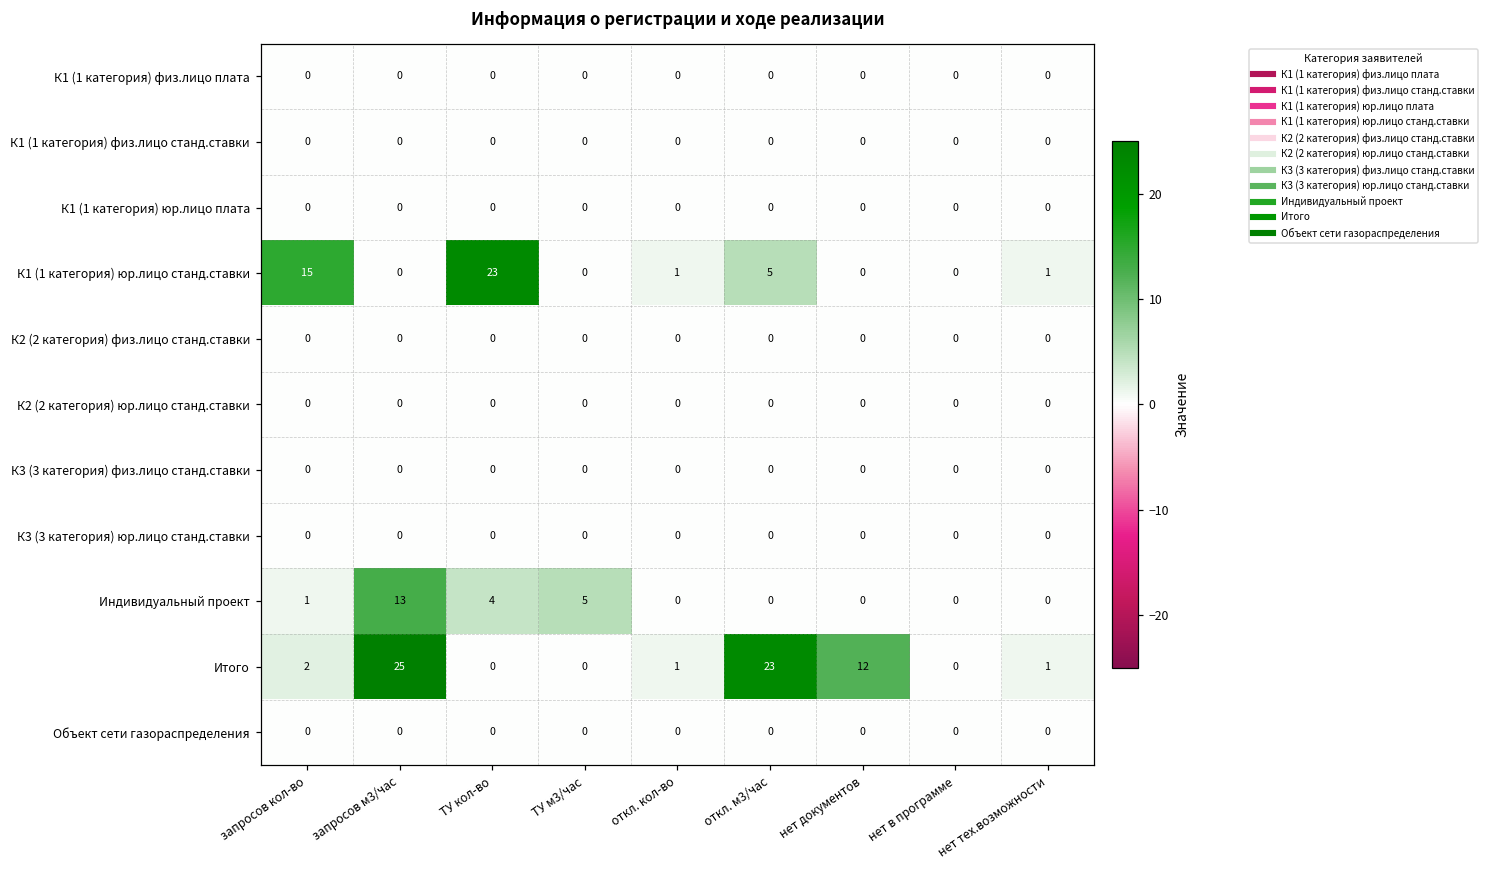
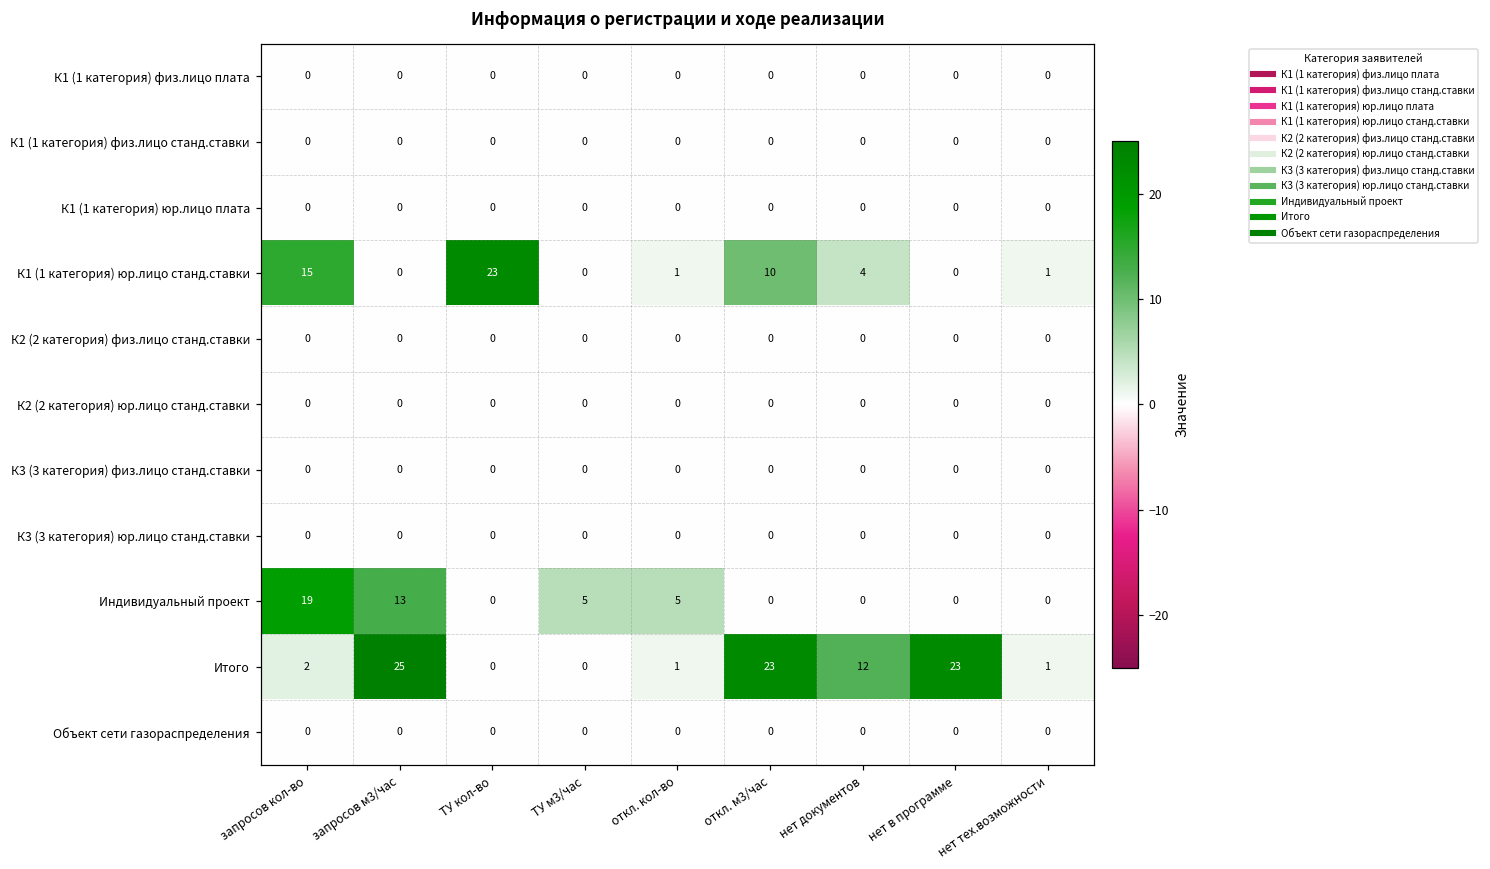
  {
    "К1 (1 категория) физ.лицо плата": {
      "запросов кол-во": 0,
      "запросов м3/час": 0,
      "ТУ кол-во": 0,
      "ТУ м3/час": 0,
      "откл. кол-во": 0,
      "откл. м3/час": 0,
      "нет документов": 0,
      "нет в программе": 0,
      "нет тех.возможности": 0
    },
    "К1 (1 категория) физ.лицо станд.ставки": {
      "запросов кол-во": 0,
      "запросов м3/час": 0,
      "ТУ кол-во": 0,
      "ТУ м3/час": 0,
      "откл. кол-во": 0,
      "откл. м3/час": 0,
      "нет документов": 0,
      "нет в программе": 0,
      "нет тех.возможности": 0
    },
    "К1 (1 категория) юр.лицо плата": {
      "запросов кол-во": 0,
      "запросов м3/час": 0,
      "ТУ кол-во": 0,
      "ТУ м3/час": 0,
      "откл. кол-во": 0,
      "откл. м3/час": 0,
      "нет документов": 0,
      "нет в программе": 0,
      "нет тех.возможности": 0
    },
    "К1 (1 категория) юр.лицо станд.ставки": {
      "запросов кол-во": 15,
      "запросов м3/час": 0,
      "ТУ кол-во": 23,
      "ТУ м3/час": 0,
      "откл. кол-во": 1,
-     "откл. м3/час": 5,
-     "нет документов": 0,
+     "откл. м3/час": 10,
+     "нет документов": 4,
      "нет в программе": 0,
      "нет тех.возможности": 1
    },
    "К2 (2 категория) физ.лицо станд.ставки": {
      "запросов кол-во": 0,
      "запросов м3/час": 0,
      "ТУ кол-во": 0,
      "ТУ м3/час": 0,
      "откл. кол-во": 0,
      "откл. м3/час": 0,
      "нет документов": 0,
      "нет в программе": 0,
      "нет тех.возможности": 0
    },
    "К2 (2 категория) юр.лицо станд.ставки": {
      "запросов кол-во": 0,
      "запросов м3/час": 0,
      "ТУ кол-во": 0,
      "ТУ м3/час": 0,
      "откл. кол-во": 0,
      "откл. м3/час": 0,
      "нет документов": 0,
      "нет в программе": 0,
      "нет тех.возможности": 0
    },
    "К3 (3 категория) физ.лицо станд.ставки": {
      "запросов кол-во": 0,
      "запросов м3/час": 0,
      "ТУ кол-во": 0,
      "ТУ м3/час": 0,
      "откл. кол-во": 0,
      "откл. м3/час": 0,
      "нет документов": 0,
      "нет в программе": 0,
      "нет тех.возможности": 0
    },
    "К3 (3 категория) юр.лицо станд.ставки": {
      "запросов кол-во": 0,
      "запросов м3/час": 0,
      "ТУ кол-во": 0,
      "ТУ м3/час": 0,
      "откл. кол-во": 0,
      "откл. м3/час": 0,
      "нет документов": 0,
      "нет в программе": 0,
      "нет тех.возможности": 0
    },
    "Индивидуальный проект": {
-     "запросов кол-во": 1,
+     "запросов кол-во": 19,
      "запросов м3/час": 13,
-     "ТУ кол-во": 4,
+     "ТУ кол-во": 0,
      "ТУ м3/час": 5,
-     "откл. кол-во": 0,
+     "откл. кол-во": 5,
      "откл. м3/час": 0,
      "нет документов": 0,
      "нет в программе": 0,
      "нет тех.возможности": 0
    },
    "Итого": {
      "запросов кол-во": 2,
      "запросов м3/час": 25,
      "ТУ кол-во": 0,
      "ТУ м3/час": 0,
      "откл. кол-во": 1,
      "откл. м3/час": 23,
      "нет документов": 12,
-     "нет в программе": 0,
+     "нет в программе": 23,
      "нет тех.возможности": 1
    },
    "Объект сети газораспределения": {
      "запросов кол-во": 0,
      "запросов м3/час": 0,
      "ТУ кол-во": 0,
      "ТУ м3/час": 0,
      "откл. кол-во": 0,
      "откл. м3/час": 0,
      "нет документов": 0,
      "нет в программе": 0,
      "нет тех.возможности": 0
    }
  }
